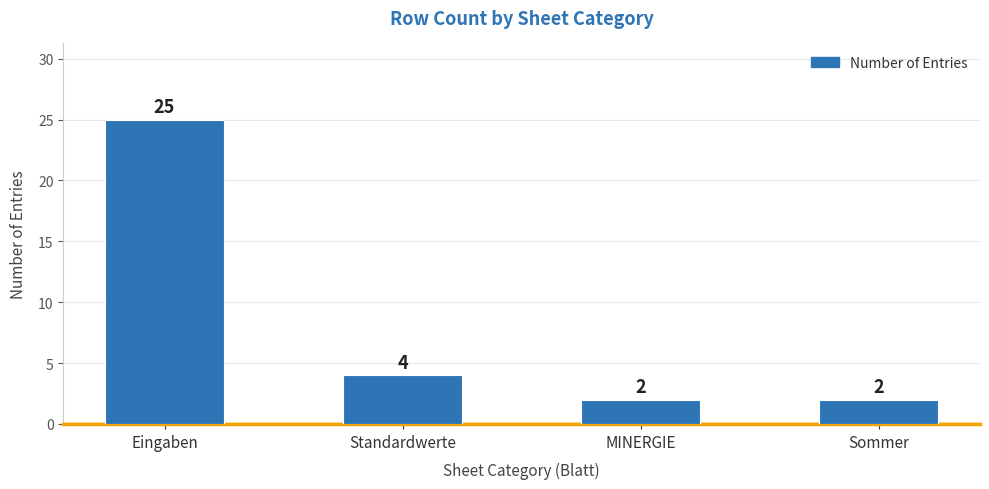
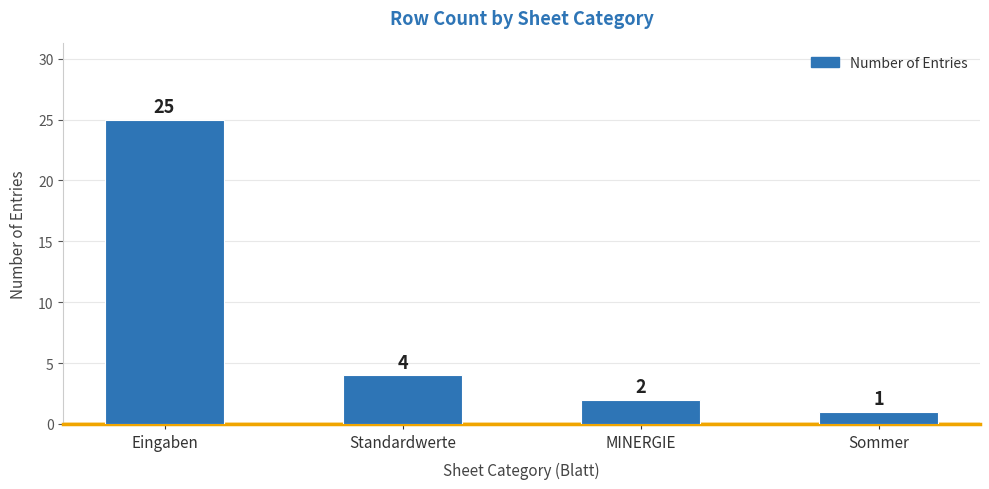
  {
    "Eingaben": 25,
    "Standardwerte": 4,
    "MINERGIE": 2,
-   "Sommer": 2
+   "Sommer": 1
  }
